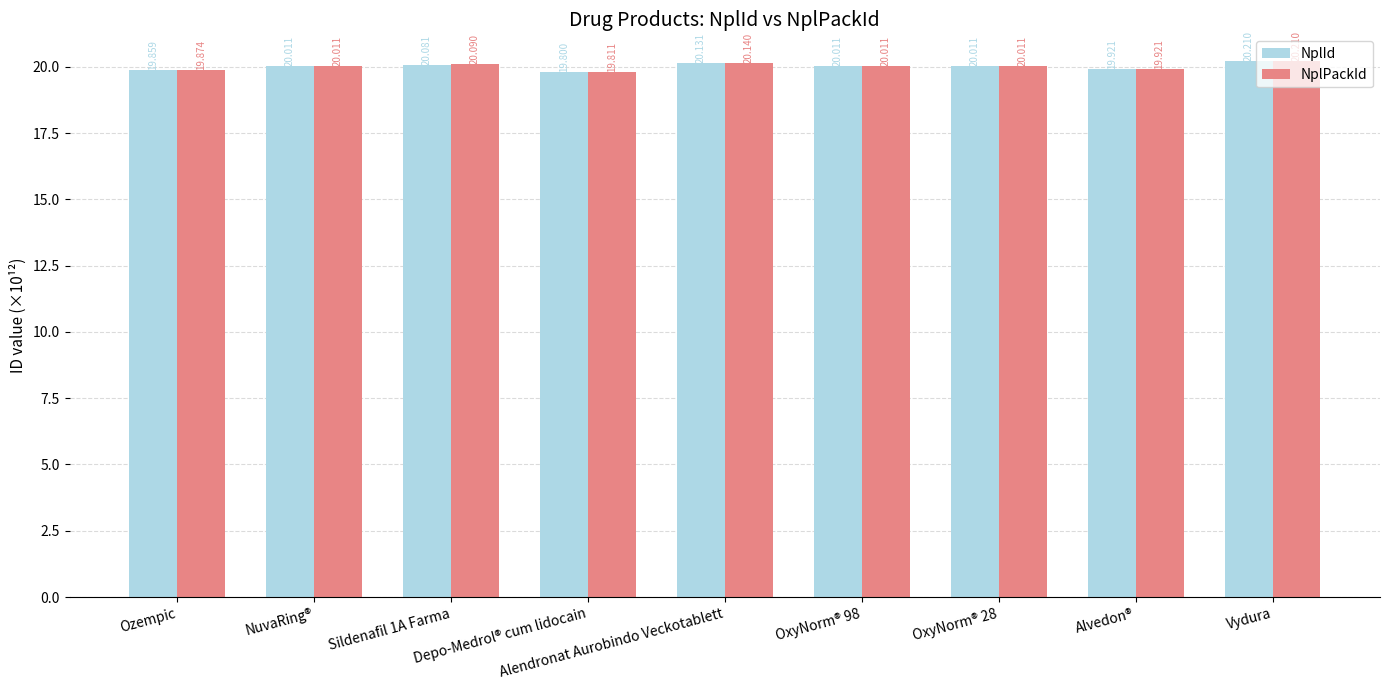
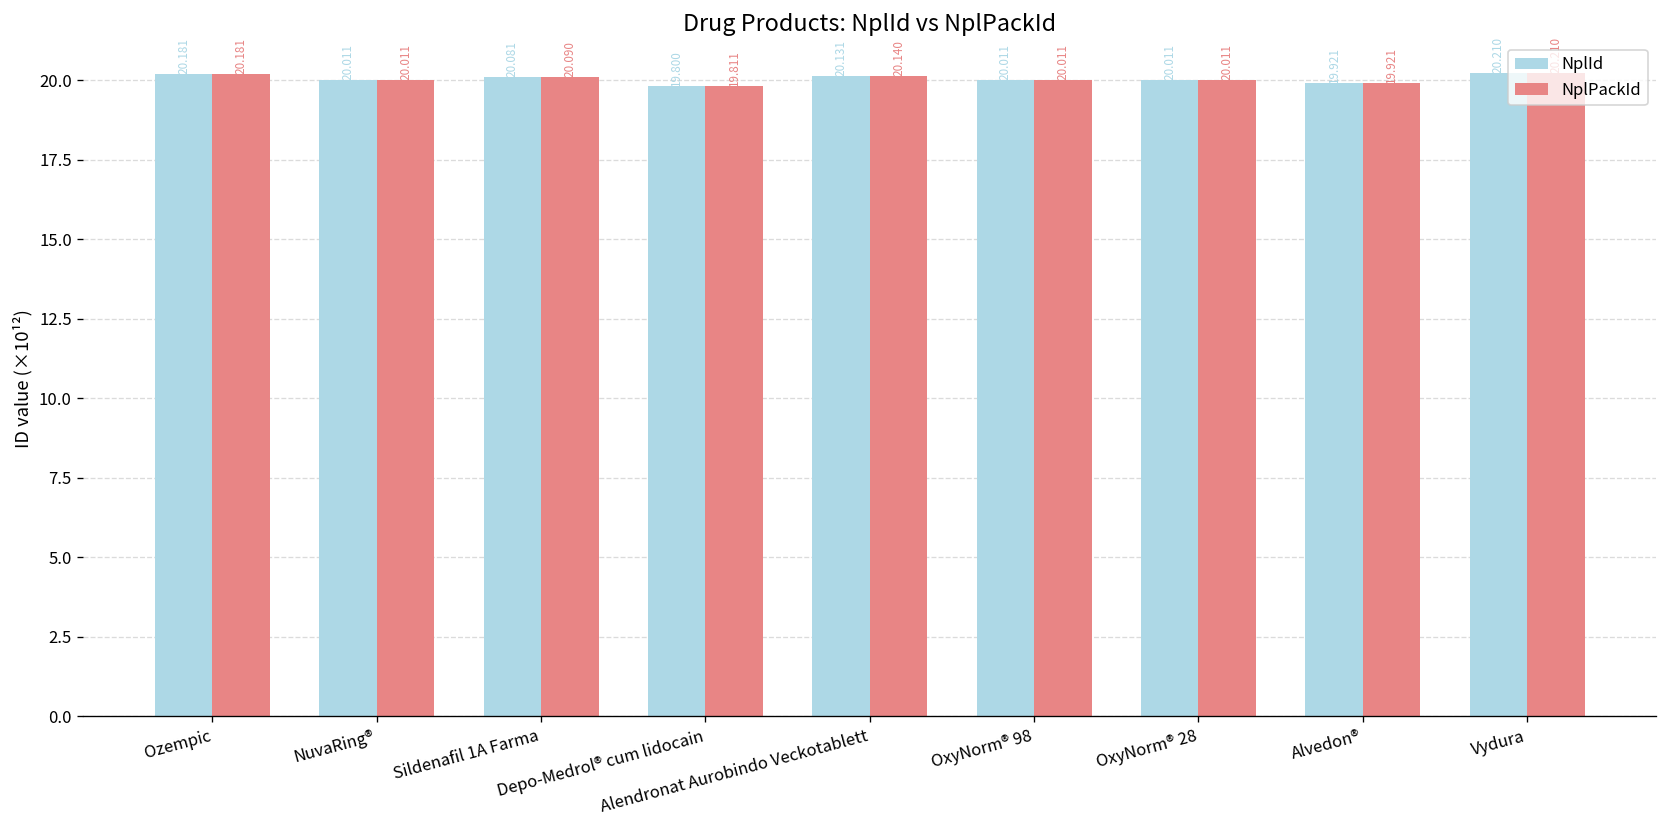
  {
    "NplId": {
-     "Ozempic": 19.859,
+     "Ozempic": 20.181,
      "NuvaRing®": 20.011,
      "Sildenafil 1A Farma": 20.081,
      "Depo-Medrol® cum lidocain": 19.800,
      "Alendronat Aurobindo Veckotablett": 20.131,
      "OxyNorm® 98": 20.011,
      "OxyNorm® 28": 20.011,
      "Alvedon®": 19.921,
      "Vydura": 20.210
    },
    "NplPackId": {
-     "Ozempic": 19.874,
+     "Ozempic": 20.181,
      "NuvaRing®": 20.011,
      "Sildenafil 1A Farma": 20.090,
      "Depo-Medrol® cum lidocain": 19.811,
      "Alendronat Aurobindo Veckotablett": 20.140,
      "OxyNorm® 98": 20.011,
      "OxyNorm® 28": 20.011,
      "Alvedon®": 19.921
    }
  }
